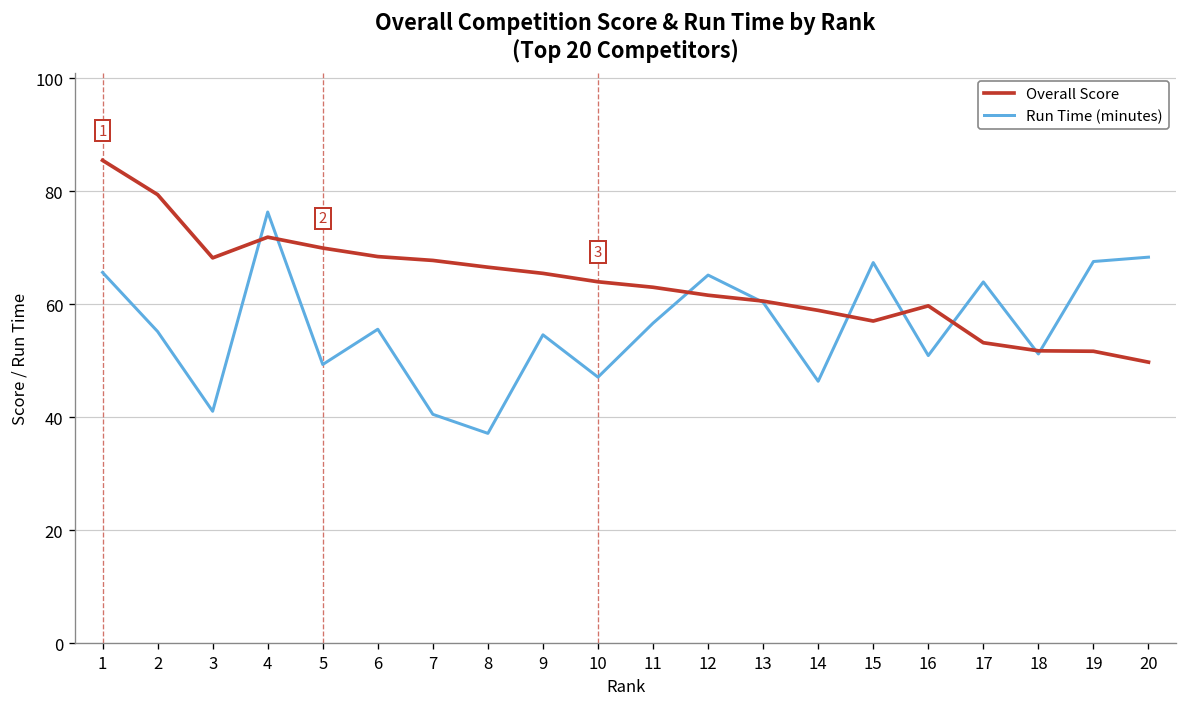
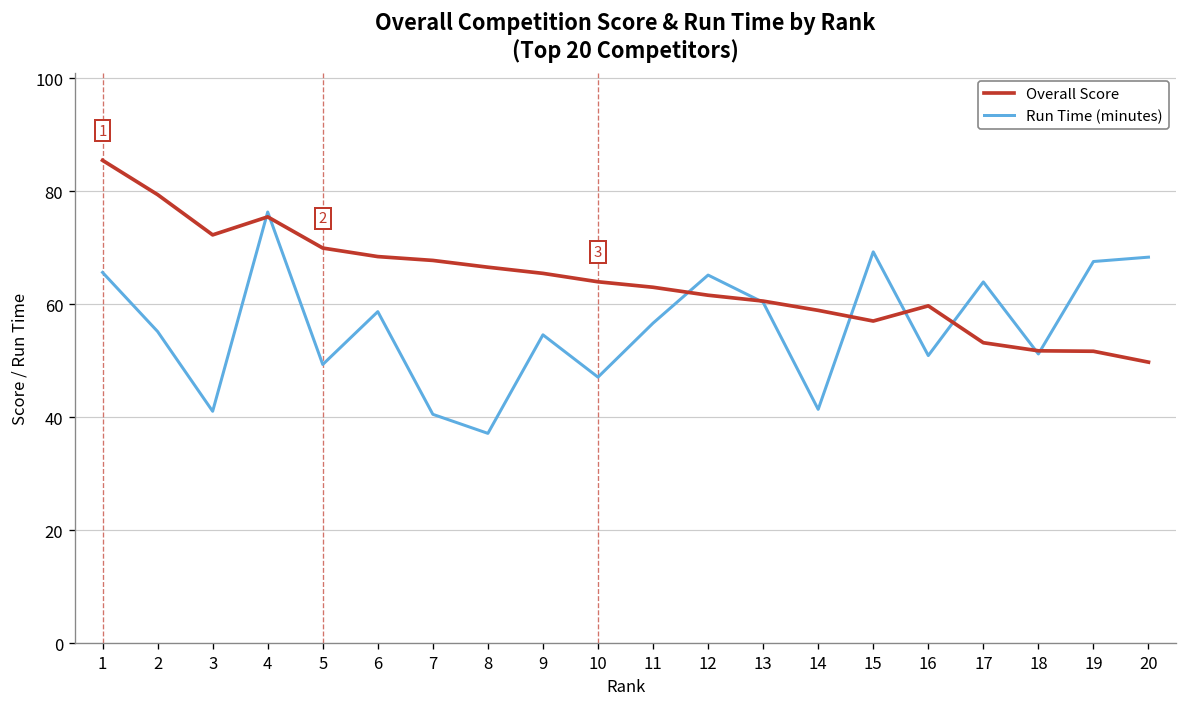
  {
    "Run Time (minutes)": {
      "1": 66,
      "2": 55,
      "3": 41,
      "4": 76,
      "5": 49,
-     "6": 56,
+     "6": 59,
      "7": 40,
      "8": 37,
      "9": 55,
      "10": 47,
      "11": 57,
      "12": 65,
-     "14": 46,
-     "15": 67,
+     "14": 41,
+     "15": 69,
      "16": 51,
      "17": 64,
      "18": 51,
      "19": 68,
      "20": 68
    },
    "Overall Score": {
      "2": 79,
-     "3": 68,
-     "4": 72,
+     "3": 72,
+     "4": 75,
      "6": 68,
      "7": 68,
      "8": 67,
      "9": 65,
      "11": 63,
      "12": 62,
      "14": 59,
      "15": 57,
      "16": 60,
      "17": 53,
      "18": 52,
      "19": 52,
      "20": 50
    }
  }
